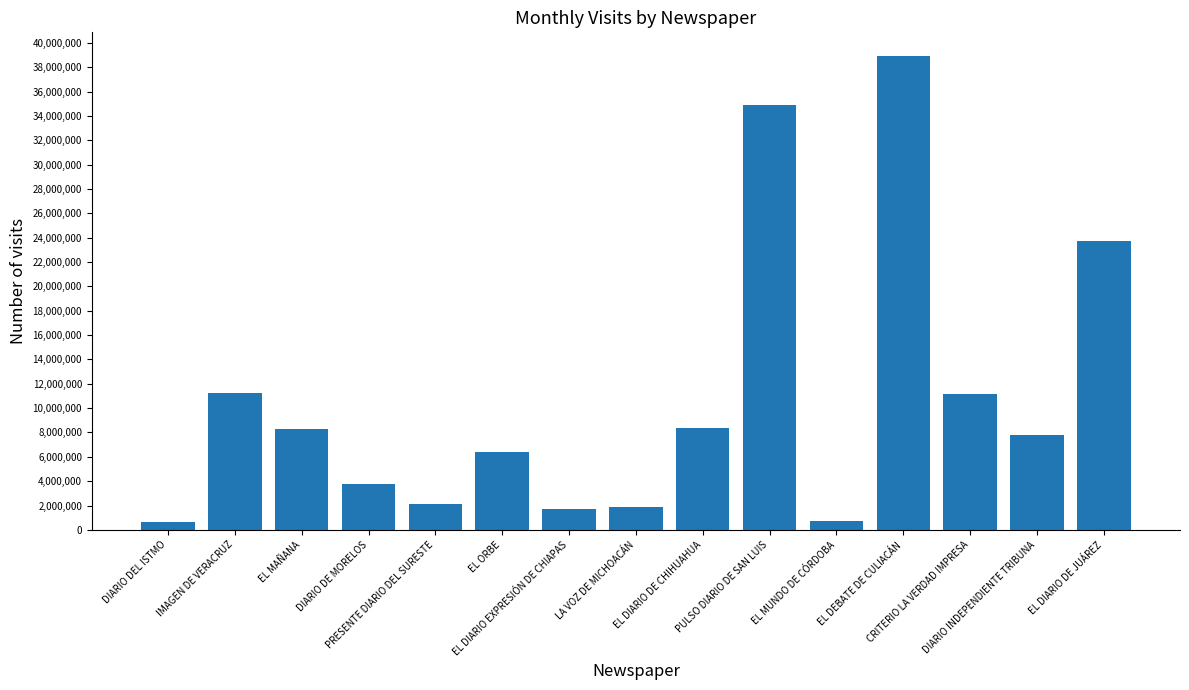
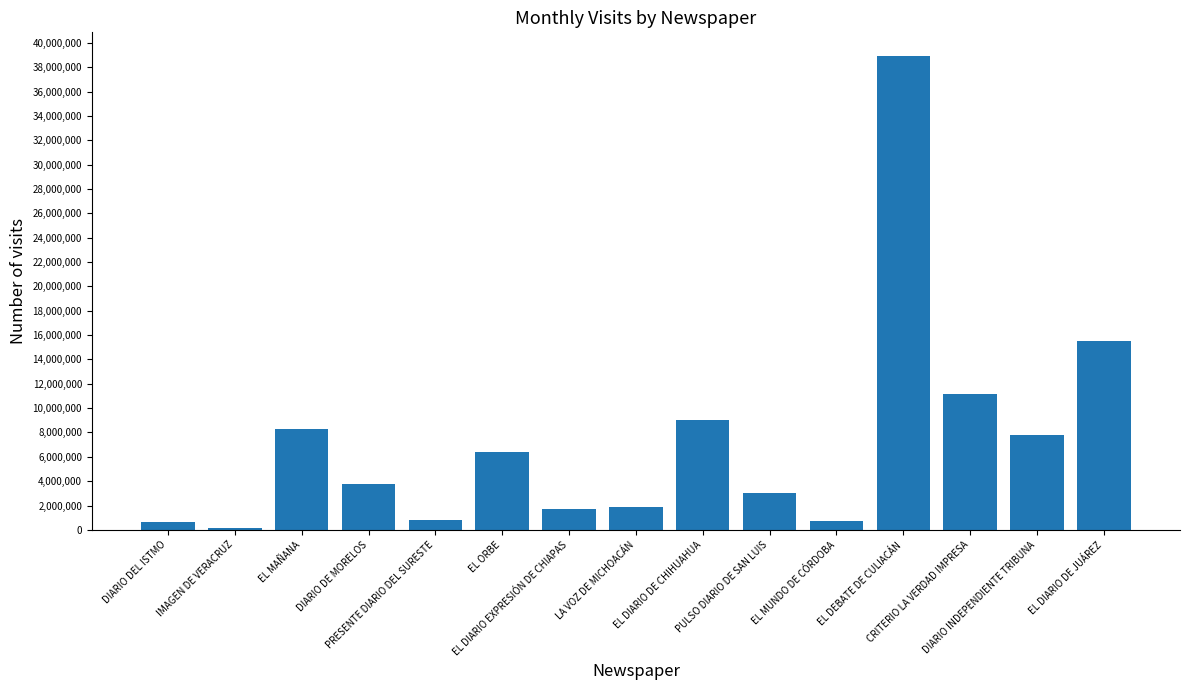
  {
    "DIARIO DEL ISTMO": "600,000",
-   "IMAGEN DE VERACRUZ": "11,300,000",
+   "IMAGEN DE VERACRUZ": "200,000",
    "EL MAÑANA": "8,300,000",
    "DIARIO DE MORELOS": "3,800,000",
-   "PRESENTE DIARIO DEL SURESTE": "2,100,000",
+   "PRESENTE DIARIO DEL SURESTE": "800,000",
    "EL ORBE": "6,400,000",
    "EL DIARIO EXPRESIÓN DE CHIAPAS": "1,700,000",
    "LA VOZ DE MICHOACÁN": "1,900,000",
-   "EL DIARIO DE CHIHUAHUA": "8,300,000",
-   "PULSO DIARIO DE SAN LUIS": "34,900,000",
+   "EL DIARIO DE CHIHUAHUA": "9,000,000",
+   "PULSO DIARIO DE SAN LUIS": "3,000,000",
    "EL MUNDO DE CÓRDOBA": "700,000",
    "EL DEBATE DE CULIACÁN": "38,900,000",
    "CRITERIO LA VERDAD IMPRESA": "11,100,000",
    "DIARIO INDEPENDIENTE TRIBUNA": "7,800,000",
-   "EL DIARIO DE JUÁREZ": "23,700,000"
+   "EL DIARIO DE JUÁREZ": "15,500,000"
  }
